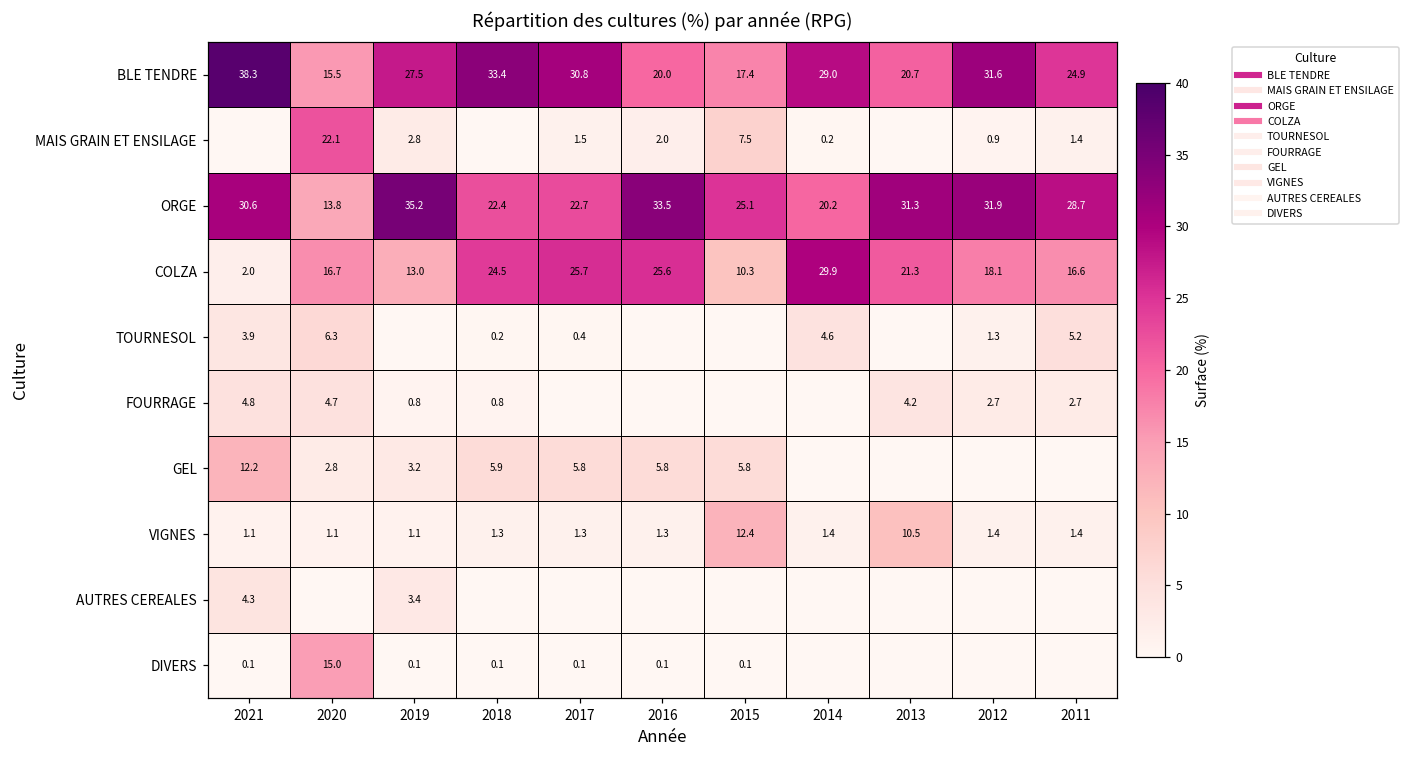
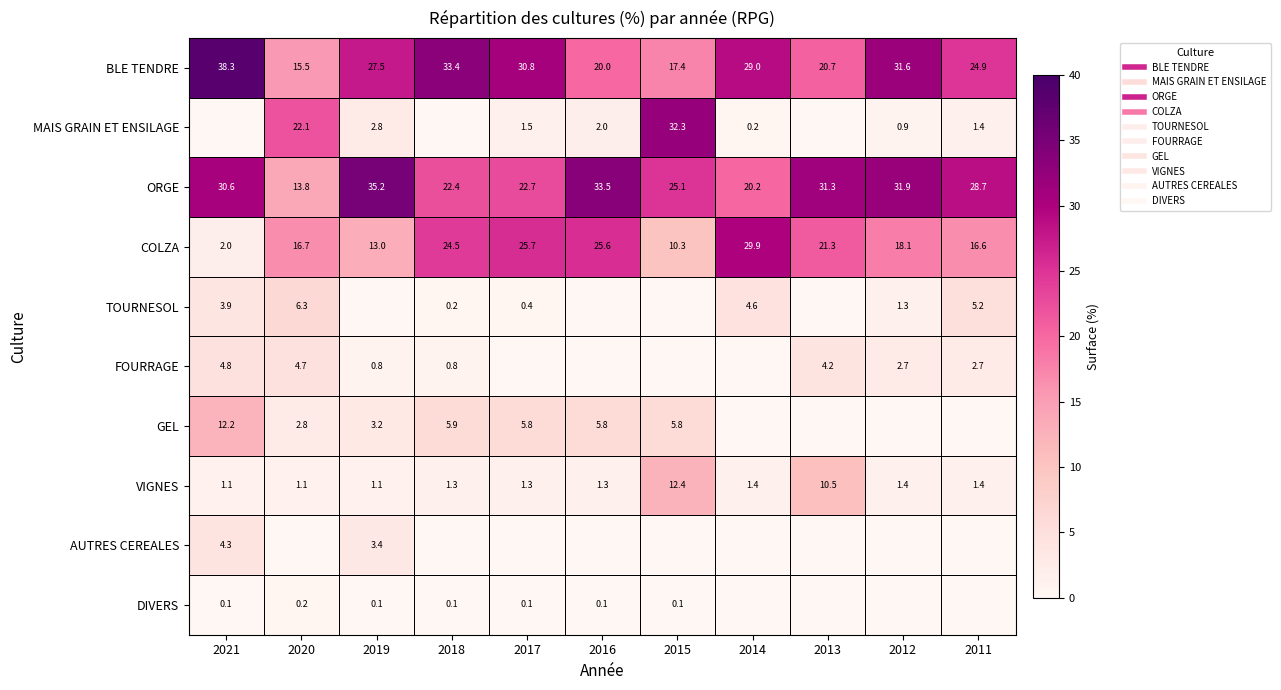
  {
    "BLE TENDRE": {
      "2021": 38.3,
      "2020": 15.5,
      "2019": 27.5,
      "2018": 33.4,
      "2017": 30.8,
      "2016": 20.0,
      "2015": 17.4,
      "2014": 29.0,
      "2013": 20.7,
      "2012": 31.6,
      "2011": 24.9
    },
    "MAIS GRAIN ET ENSILAGE": {
      "2020": 22.1,
      "2019": 2.8,
      "2017": 1.5,
      "2016": 2.0,
-     "2015": 7.5,
+     "2015": 32.3,
      "2014": 0.2,
      "2012": 0.9,
      "2011": 1.4
    },
    "ORGE": {
      "2021": 30.6,
      "2020": 13.8,
      "2019": 35.2,
      "2018": 22.4,
      "2017": 22.7,
      "2016": 33.5,
      "2015": 25.1,
      "2014": 20.2,
      "2013": 31.3,
      "2012": 31.9,
      "2011": 28.7
    },
    "COLZA": {
      "2021": 2.0,
      "2020": 16.7,
      "2019": 13.0,
      "2018": 24.5,
      "2017": 25.7,
      "2016": 25.6,
      "2015": 10.3,
      "2014": 29.9,
      "2013": 21.3,
      "2012": 18.1,
      "2011": 16.6
    },
    "TOURNESOL": {
      "2021": 3.9,
      "2020": 6.3,
      "2018": 0.2,
      "2017": 0.4,
      "2014": 4.6,
      "2012": 1.3,
      "2011": 5.2
    },
    "FOURRAGE": {
      "2021": 4.8,
      "2020": 4.7,
      "2019": 0.8,
      "2018": 0.8,
      "2013": 4.2,
      "2012": 2.7,
      "2011": 2.7
    },
    "GEL": {
      "2021": 12.2,
      "2020": 2.8,
      "2019": 3.2,
      "2018": 5.9,
      "2017": 5.8,
      "2016": 5.8,
      "2015": 5.8
    },
    "VIGNES": {
      "2021": 1.1,
      "2020": 1.1,
      "2019": 1.1,
      "2018": 1.3,
      "2017": 1.3,
      "2016": 1.3,
      "2015": 12.4,
      "2014": 1.4,
      "2013": 10.5,
      "2012": 1.4,
      "2011": 1.4
    },
    "AUTRES CEREALES": {
      "2021": 4.3,
      "2019": 3.4
    },
    "DIVERS": {
      "2021": 0.1,
-     "2020": 15.0,
+     "2020": 0.2,
      "2019": 0.1,
      "2018": 0.1,
      "2017": 0.1,
      "2016": 0.1,
      "2015": 0.1
    }
  }
